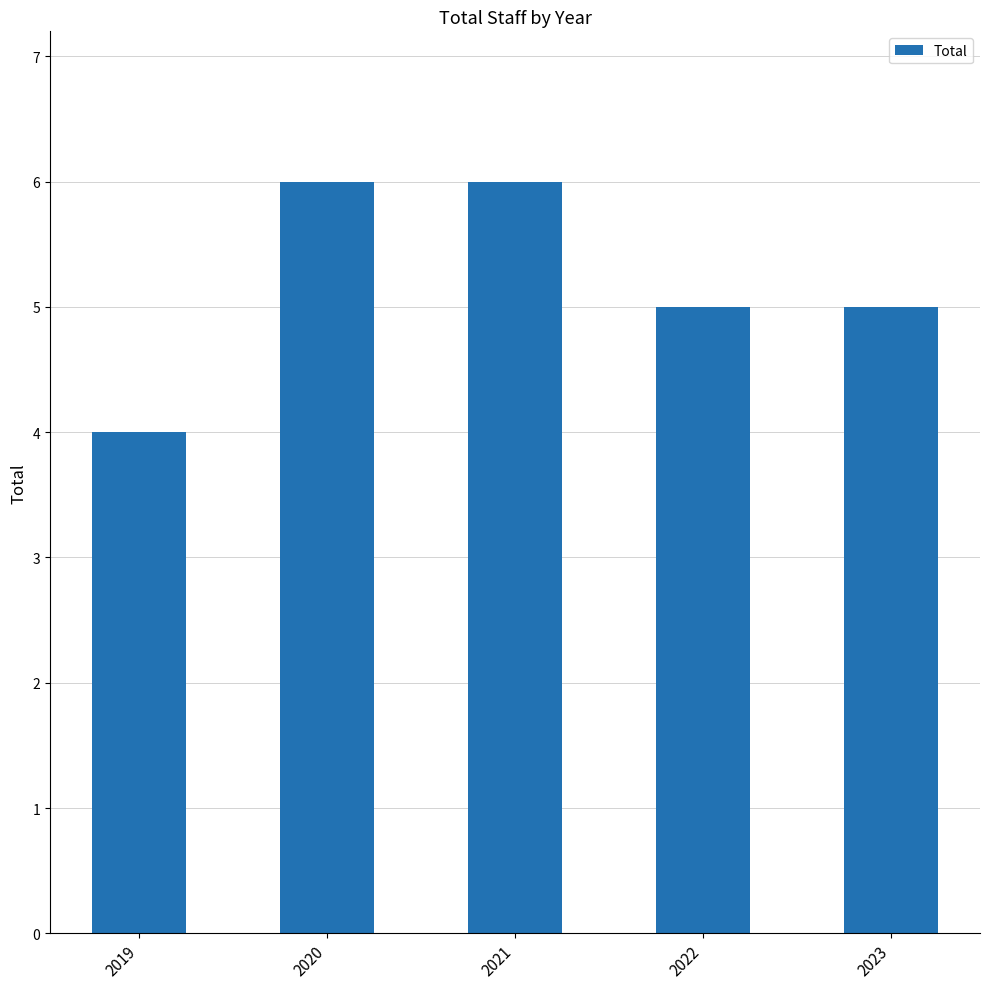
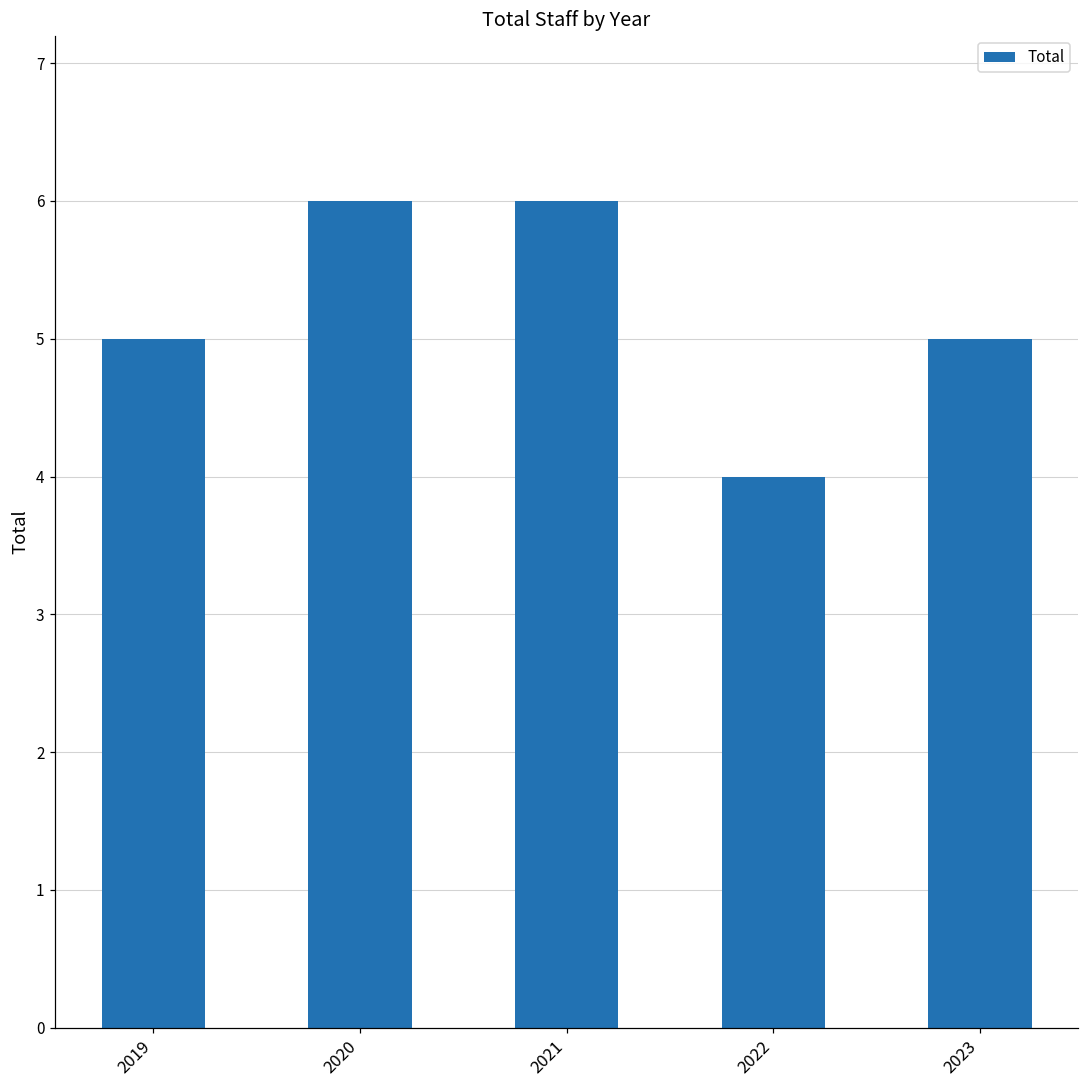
  {
-   "2019": 4,
+   "2019": 5,
    "2020": 6,
    "2021": 6,
-   "2022": 5,
+   "2022": 4,
    "2023": 5
  }
